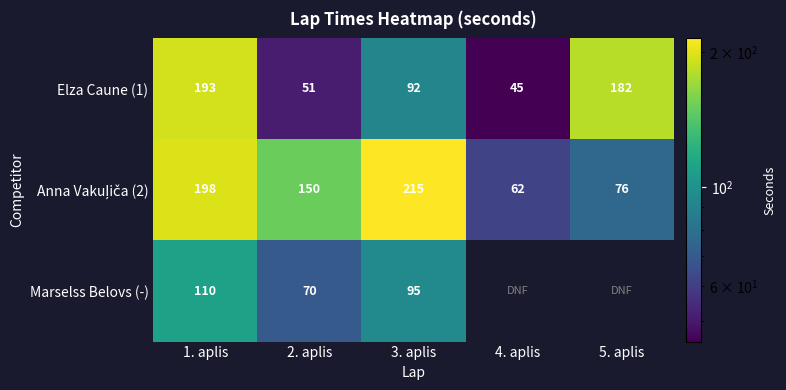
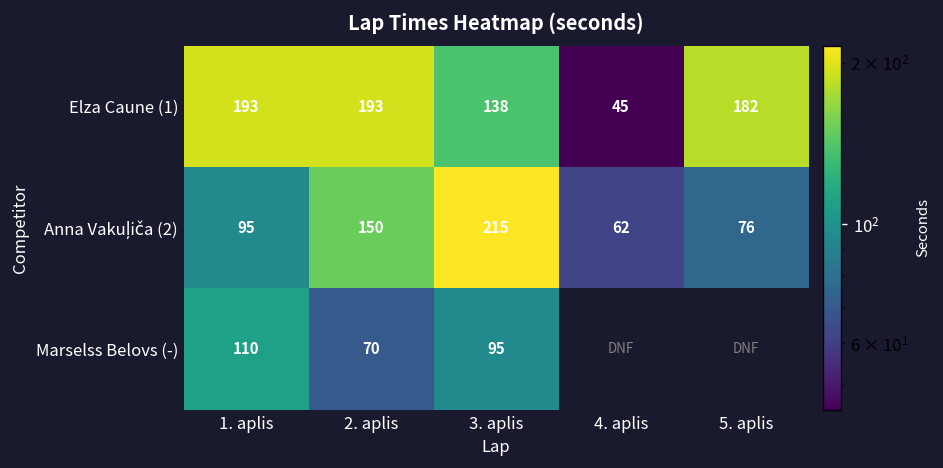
  {
    "Elza Caune (1)": {
      "1. aplis": 193,
-     "2. aplis": 51,
-     "3. aplis": 92,
+     "2. aplis": 193,
+     "3. aplis": 138,
      "4. aplis": 45,
      "5. aplis": 182
    },
    "Anna Vakuļiča (2)": {
-     "1. aplis": 198,
+     "1. aplis": 95,
      "2. aplis": 150,
      "3. aplis": 215,
      "4. aplis": 62,
      "5. aplis": 76
    },
    "Marselss Belovs (-)": {
      "1. aplis": 110,
      "2. aplis": 70,
      "3. aplis": 95
    }
  }
